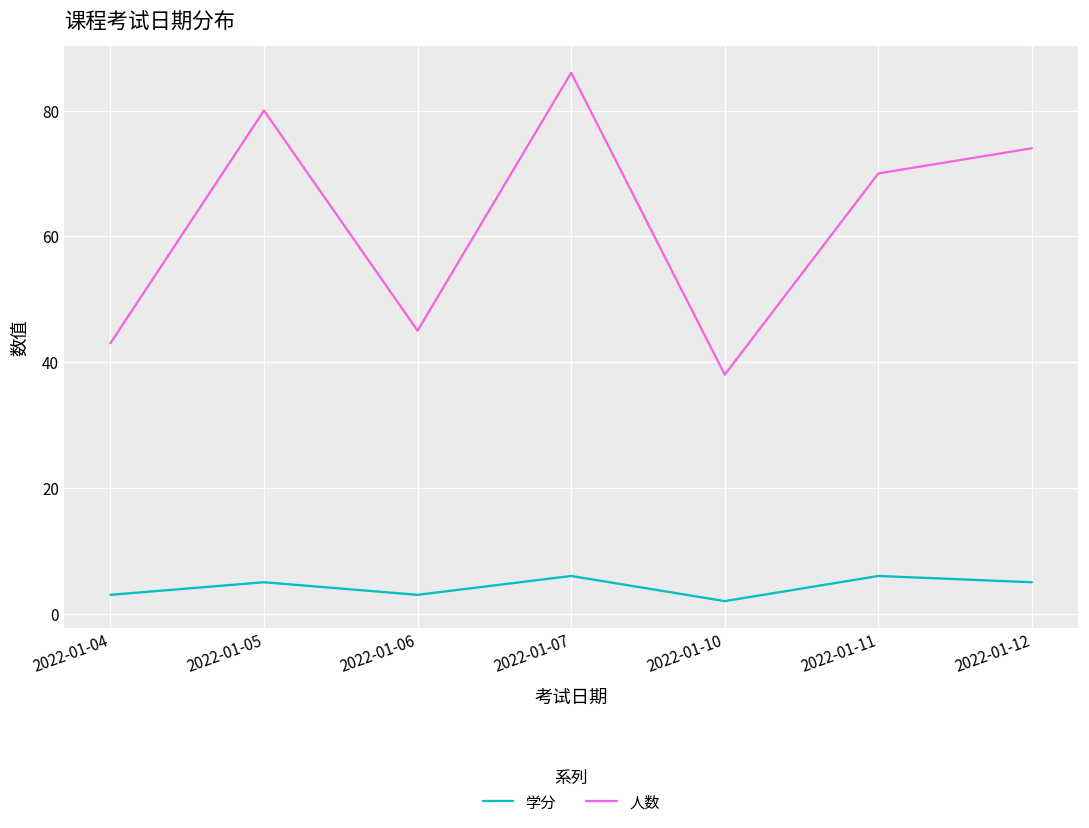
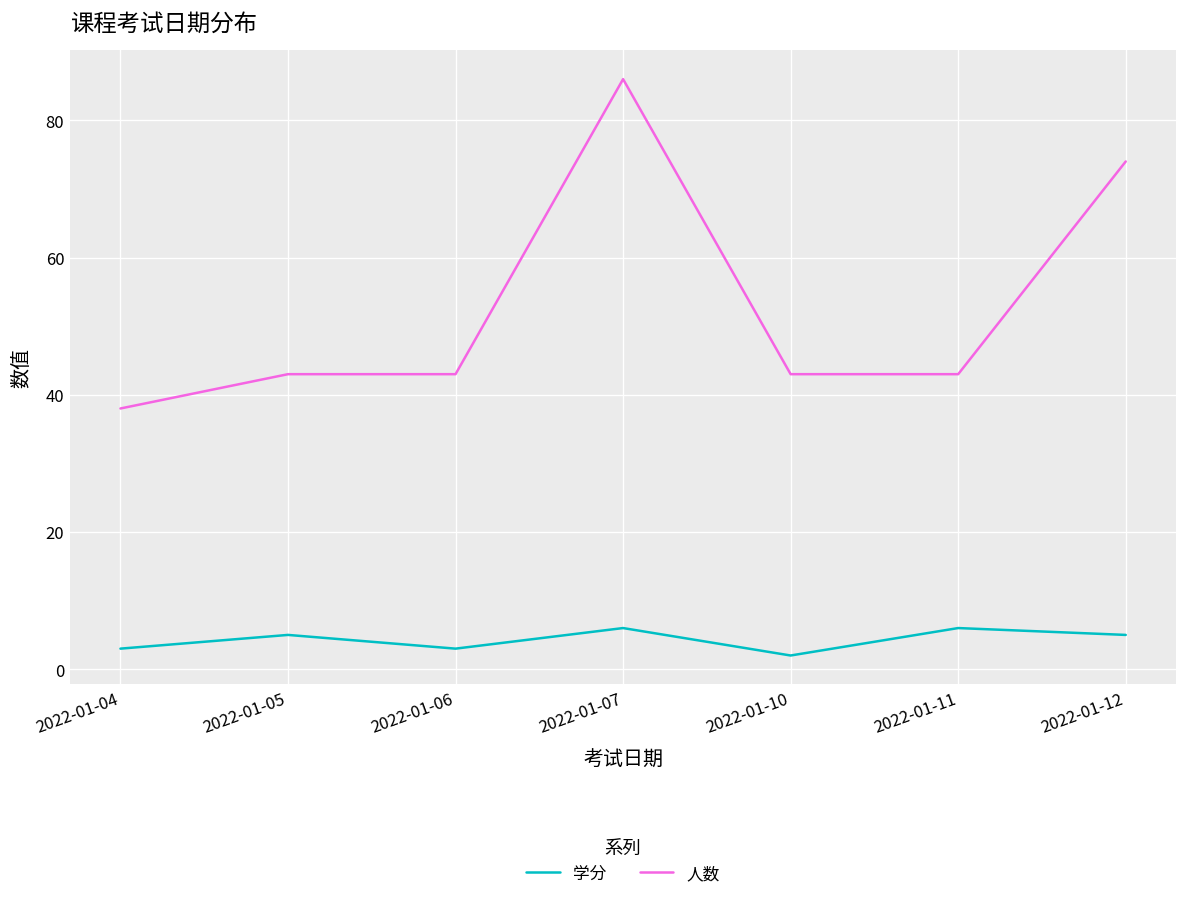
  {
    "学分": {
      "2022-01-04": 3,
      "2022-01-05": 5,
      "2022-01-06": 3,
      "2022-01-07": 6,
      "2022-01-10": 2,
      "2022-01-11": 6,
      "2022-01-12": 5
    },
    "人数": {
-     "2022-01-04": 43,
-     "2022-01-05": 80,
-     "2022-01-06": 45,
+     "2022-01-04": 38,
+     "2022-01-05": 43,
+     "2022-01-06": 43,
      "2022-01-07": 86,
-     "2022-01-10": 38,
-     "2022-01-11": 70,
+     "2022-01-10": 43,
+     "2022-01-11": 43,
      "2022-01-12": 74
    }
  }
